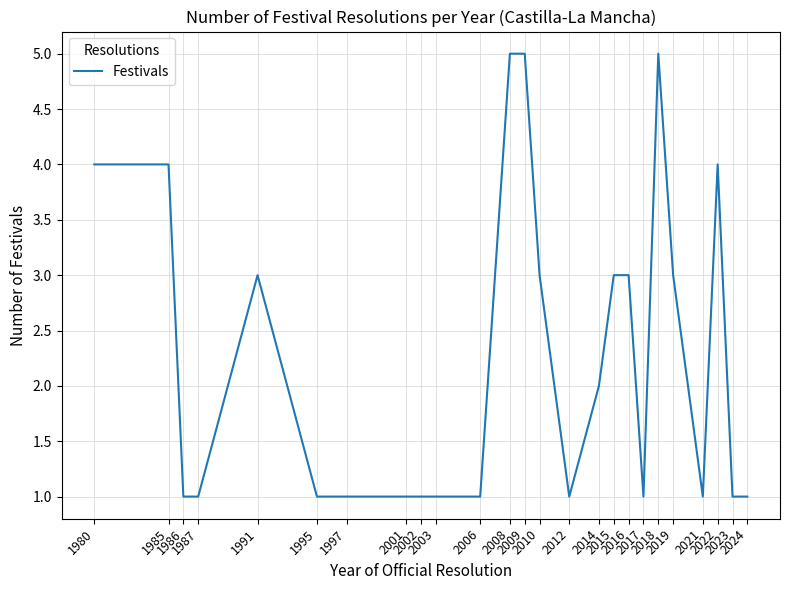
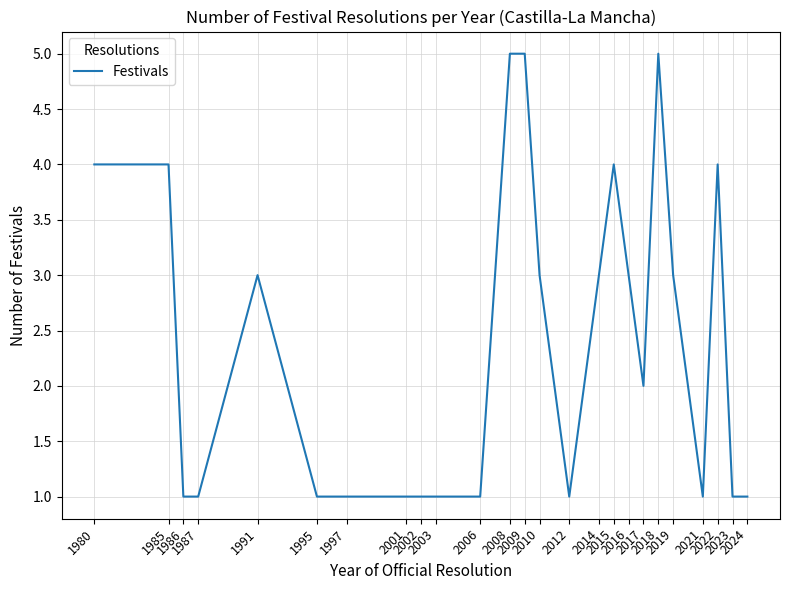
  {
    "1980": 4,
    "1985": 4,
    "1986": 1,
    "1987": 1,
    "1991": 3,
    "1995": 1,
    "1997": 1,
    "2001": 1,
    "2002": 1,
    "2003": 1,
    "2006": 1,
    "2008": 5,
    "2009": 5,
    "2010": 3,
    "2012": 1,
-   "2014": 2,
-   "2015": 3,
+   "2014": 3,
+   "2015": 4,
    "2016": 3,
-   "2017": 1,
+   "2017": 2,
    "2018": 5,
    "2019": 3,
    "2021": 1,
    "2022": 4,
    "2023": 1,
    "2024": 1
  }
